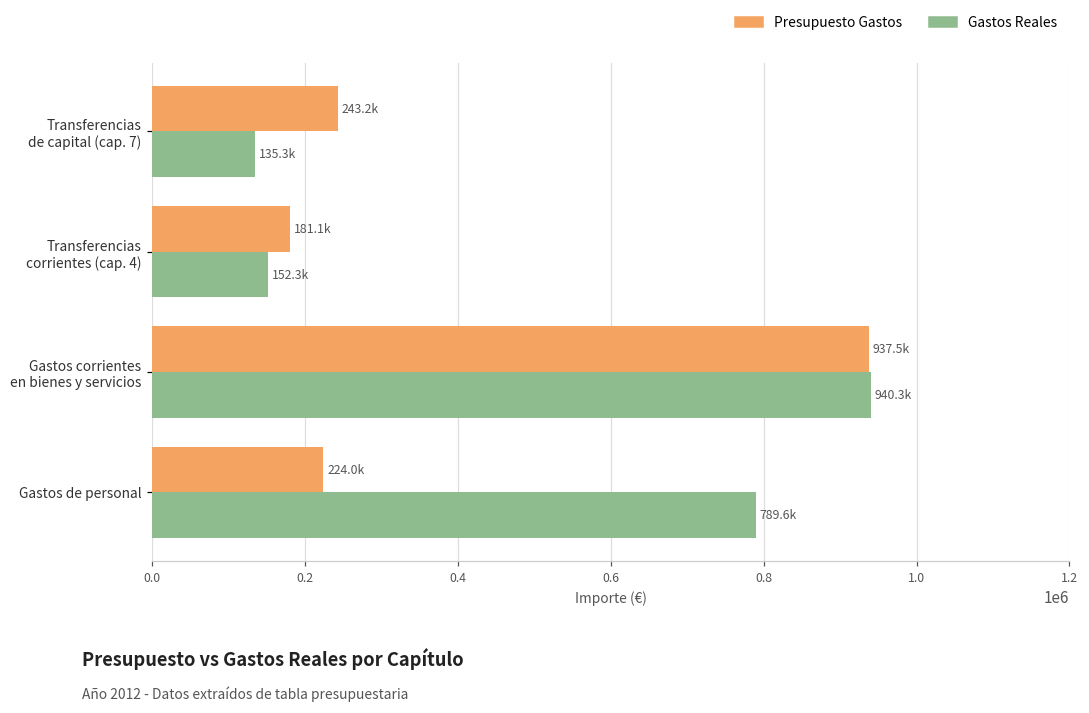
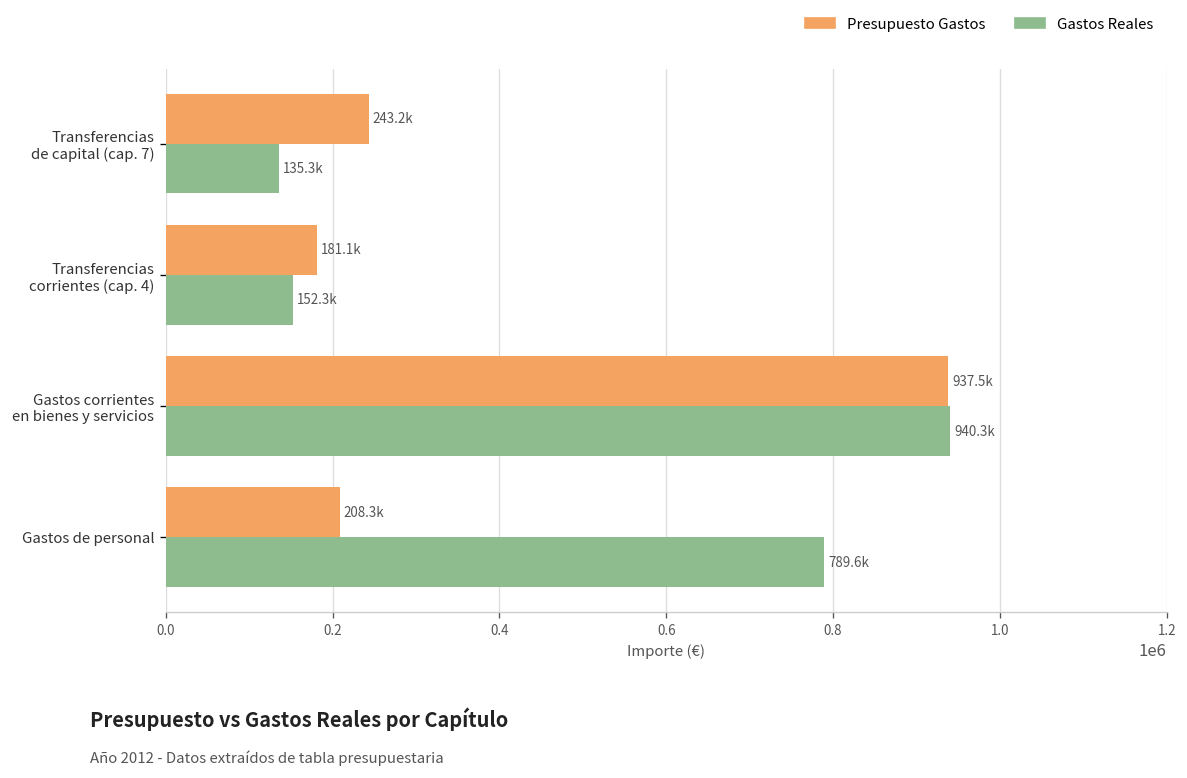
  {
    "Presupuesto Gastos": {
      "Transferencias de capital (cap. 7)": "243.2k",
      "Transferencias corrientes (cap. 4)": "181.1k",
      "Gastos corrientes en bienes y servicios": "937.5k",
-     "Gastos de personal": "224.0k"
+     "Gastos de personal": "208.3k"
    },
    "Gastos Reales": {
      "Transferencias de capital (cap. 7)": "135.3k",
      "Transferencias corrientes (cap. 4)": "152.3k",
      "Gastos corrientes en bienes y servicios": "940.3k",
      "Gastos de personal": "789.6k"
    }
  }
